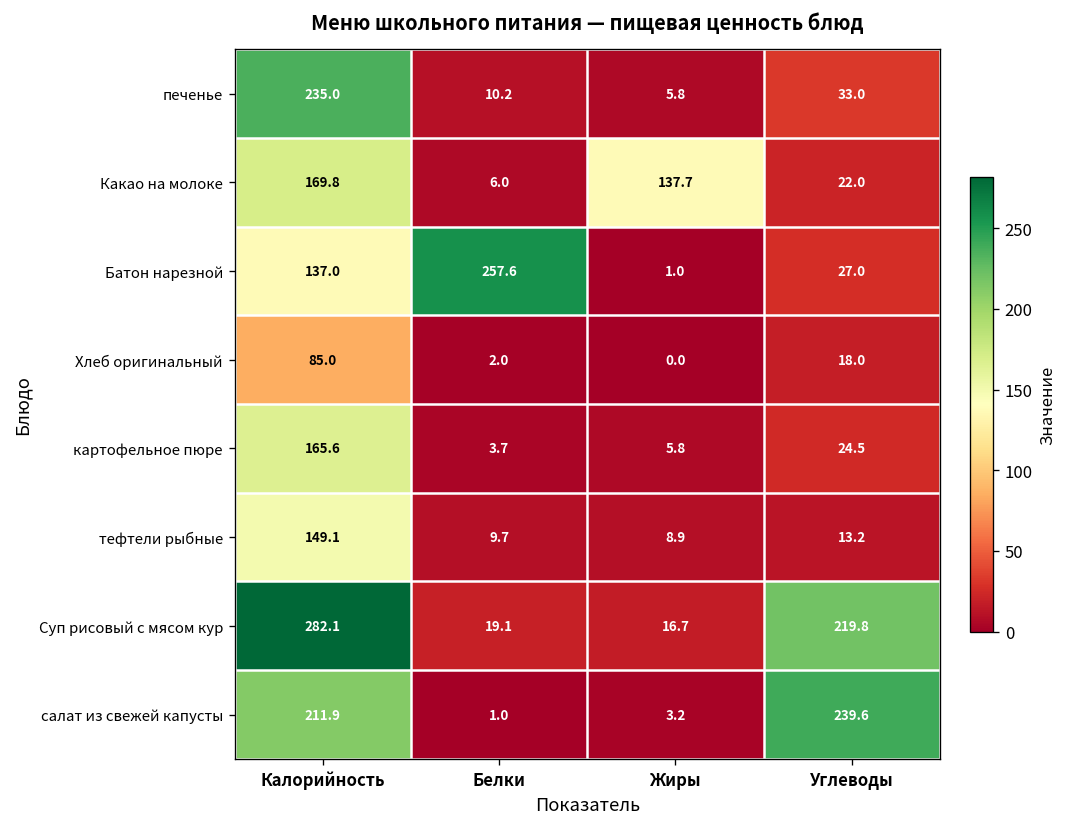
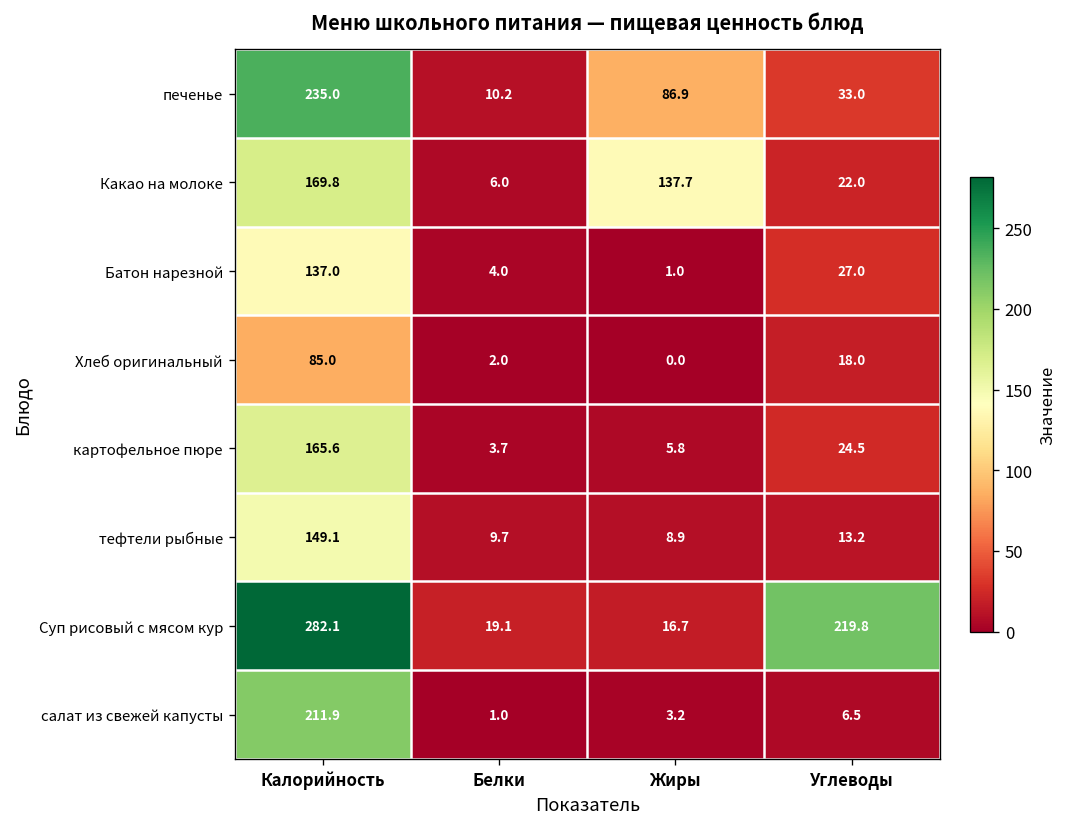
  {
    "печенье": {
      "Калорийность": 235.0,
      "Белки": 10.2,
-     "Жиры": 5.8,
+     "Жиры": 86.9,
      "Углеводы": 33.0
    },
    "Какао на молоке": {
      "Калорийность": 169.8,
      "Белки": 6.0,
      "Жиры": 137.7,
      "Углеводы": 22.0
    },
    "Батон нарезной": {
      "Калорийность": 137.0,
-     "Белки": 257.6,
+     "Белки": 4.0,
      "Жиры": 1.0,
      "Углеводы": 27.0
    },
    "Хлеб оригинальный": {
      "Калорийность": 85.0,
      "Белки": 2.0,
      "Жиры": 0.0,
      "Углеводы": 18.0
    },
    "картофельное пюре": {
      "Калорийность": 165.6,
      "Белки": 3.7,
      "Жиры": 5.8,
      "Углеводы": 24.5
    },
    "тефтели рыбные": {
      "Калорийность": 149.1,
      "Белки": 9.7,
      "Жиры": 8.9,
      "Углеводы": 13.2
    },
    "Суп рисовый с мясом кур": {
      "Калорийность": 282.1,
      "Белки": 19.1,
      "Жиры": 16.7,
      "Углеводы": 219.8
    },
    "салат из свежей капусты": {
      "Калорийность": 211.9,
      "Белки": 1.0,
      "Жиры": 3.2,
-     "Углеводы": 239.6
+     "Углеводы": 6.5
    }
  }
